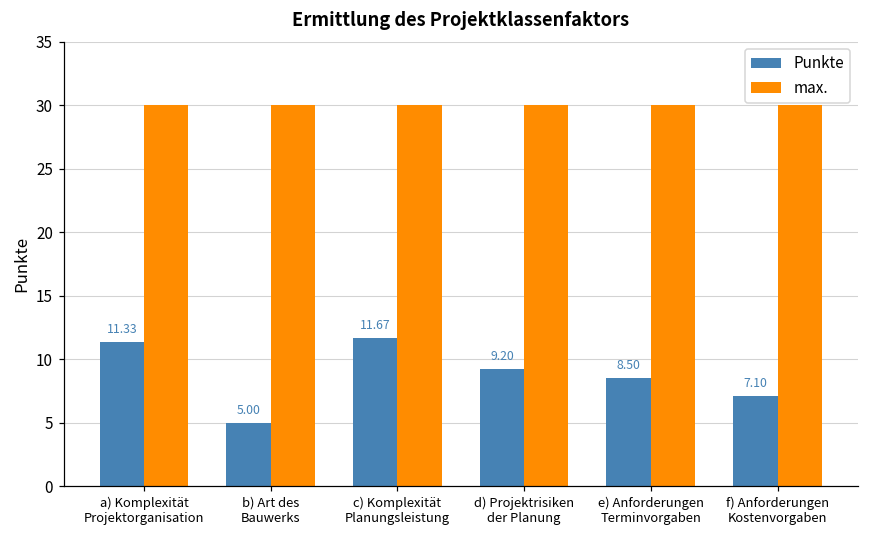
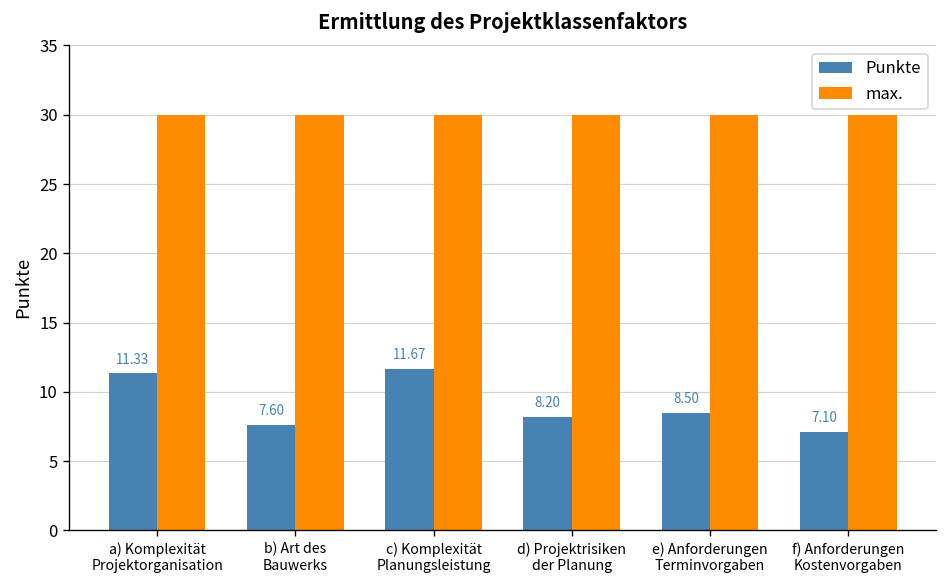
  {
    "Punkte": {
      "a) Komplexität Projektorganisation": 11.33,
-     "b) Art des Bauwerks": 5.00,
+     "b) Art des Bauwerks": 7.60,
      "c) Komplexität Planungsleistung": 11.67,
-     "d) Projektrisiken der Planung": 9.20,
+     "d) Projektrisiken der Planung": 8.20,
      "e) Anforderungen Terminvorgaben": 8.50,
      "f) Anforderungen Kostenvorgaben": 7.10
    },
    "max.": {
      "a) Komplexität Projektorganisation": 30.0,
      "b) Art des Bauwerks": 30.0,
      "c) Komplexität Planungsleistung": 30.0,
      "d) Projektrisiken der Planung": 30.0,
      "e) Anforderungen Terminvorgaben": 30.0,
      "f) Anforderungen Kostenvorgaben": 30.0
    }
  }
